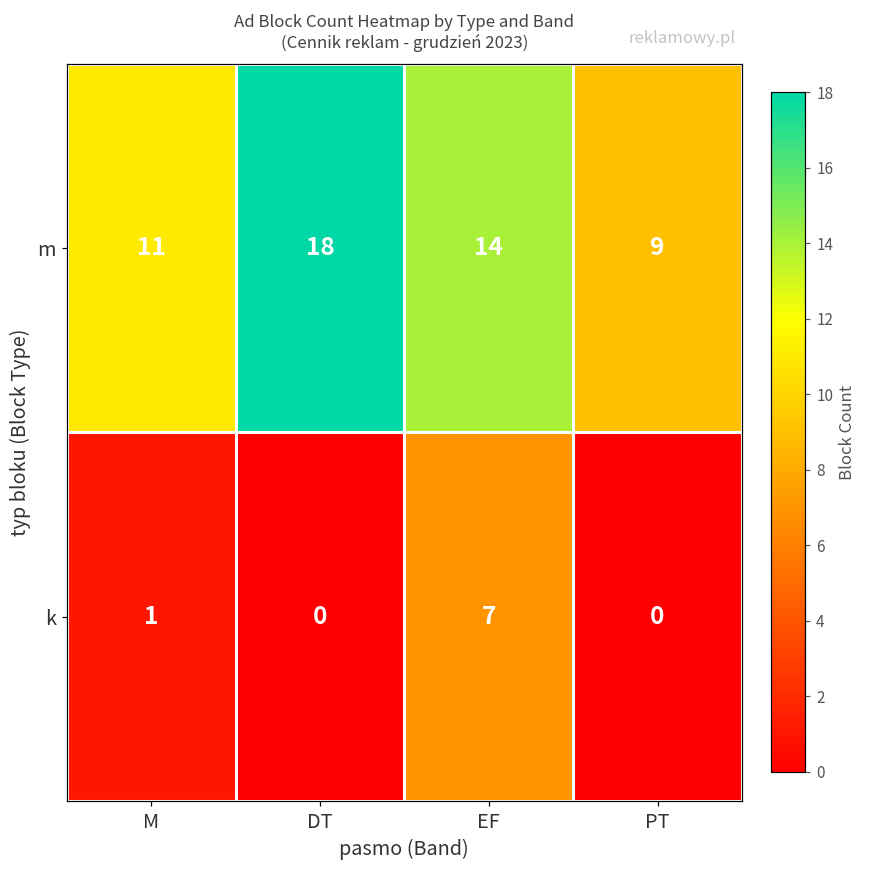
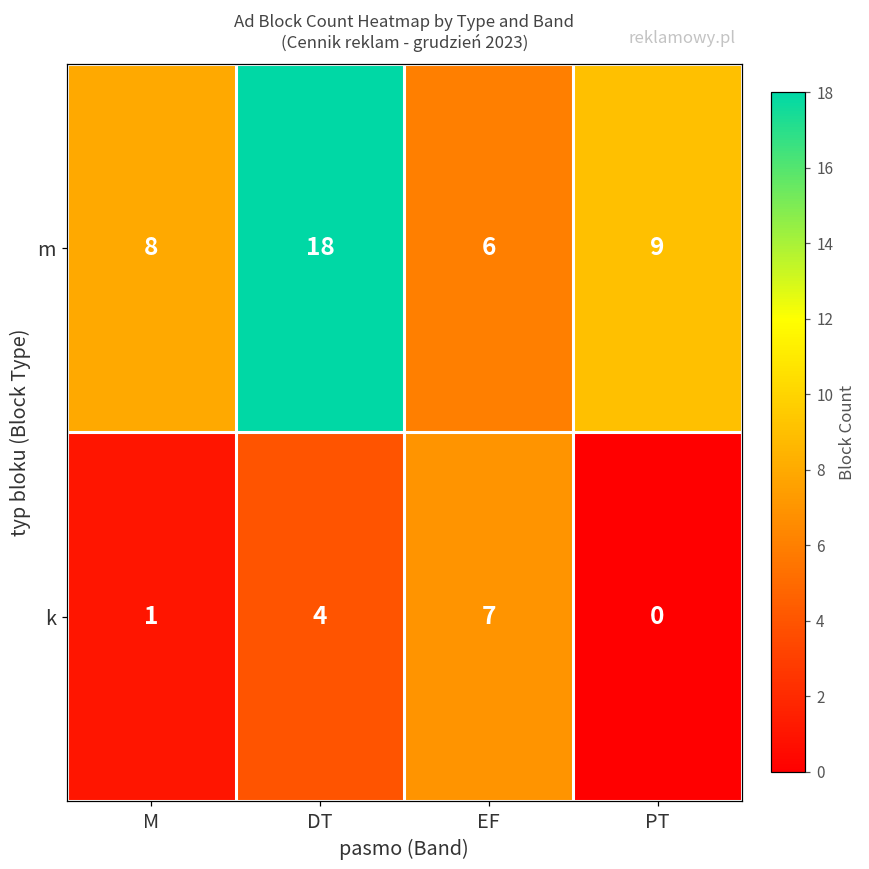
  {
    "m": {
-     "M": 11,
+     "M": 8,
      "DT": 18,
-     "EF": 14,
+     "EF": 6,
      "PT": 9
    },
    "k": {
      "M": 1,
-     "DT": 0,
+     "DT": 4,
      "EF": 7,
      "PT": 0
    }
  }
